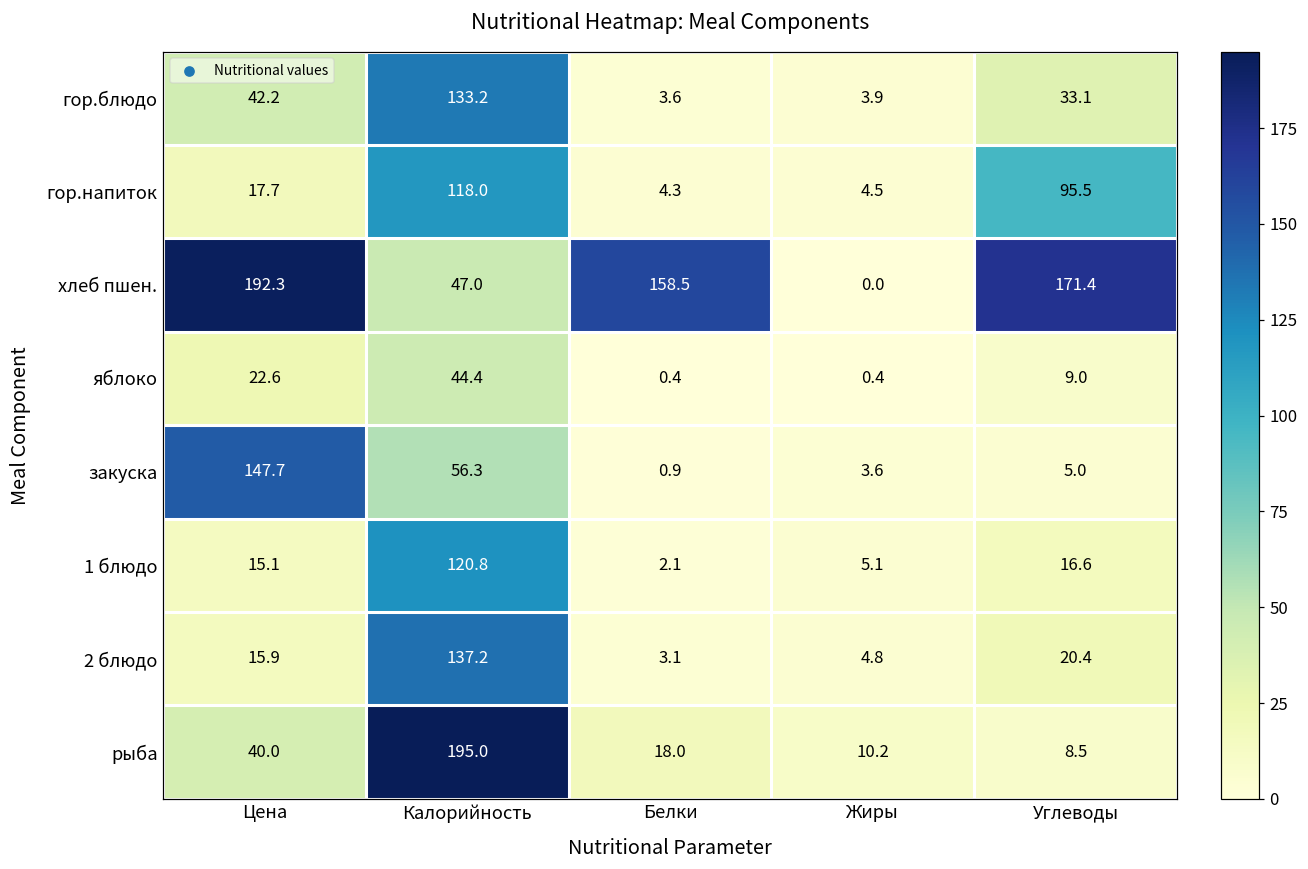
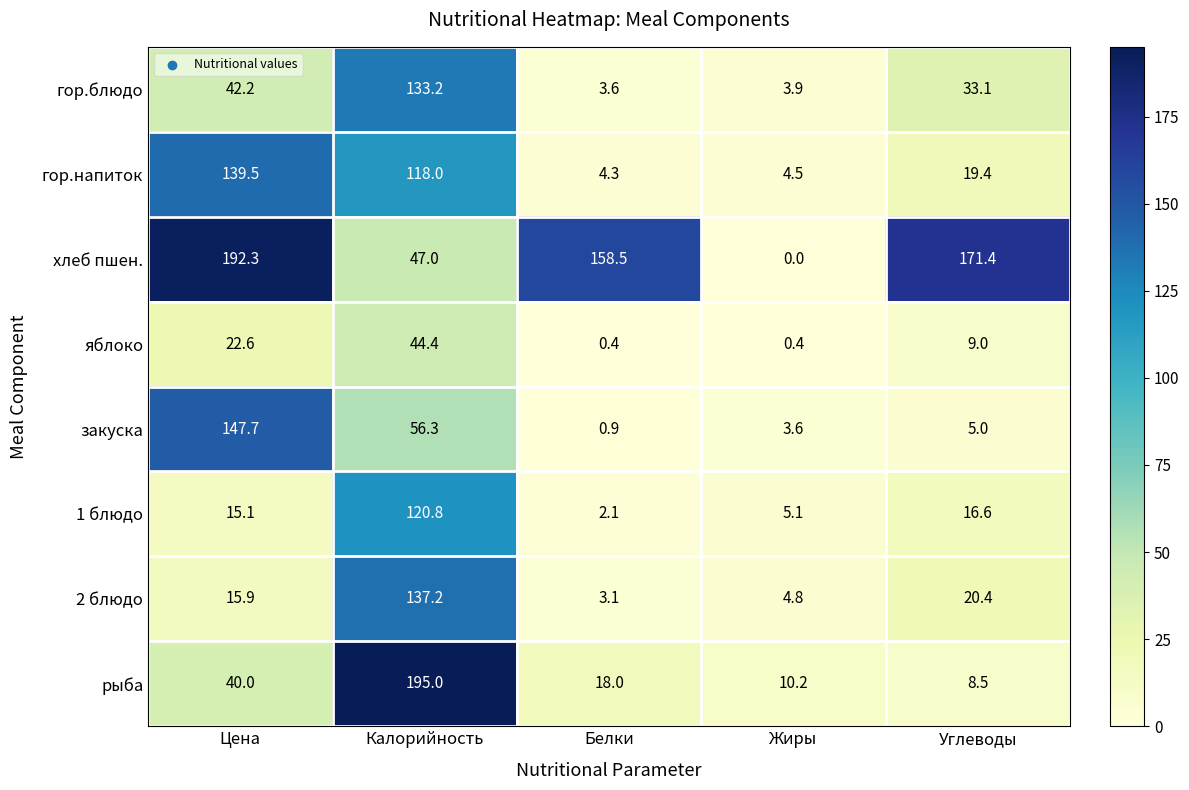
  {
    "гор.блюдо": {
      "Цена": 42.2,
      "Калорийность": 133.2,
      "Белки": 3.6,
      "Жиры": 3.9,
      "Углеводы": 33.1
    },
    "гор.напиток": {
-     "Цена": 17.7,
+     "Цена": 139.5,
      "Калорийность": 118.0,
      "Белки": 4.3,
      "Жиры": 4.5,
-     "Углеводы": 95.5
+     "Углеводы": 19.4
    },
    "хлеб пшен.": {
      "Цена": 192.3,
      "Калорийность": 47.0,
      "Белки": 158.5,
      "Жиры": 0.0,
      "Углеводы": 171.4
    },
    "яблоко": {
      "Цена": 22.6,
      "Калорийность": 44.4,
      "Белки": 0.4,
      "Жиры": 0.4,
      "Углеводы": 9.0
    },
    "закуска": {
      "Цена": 147.7,
      "Калорийность": 56.3,
      "Белки": 0.9,
      "Жиры": 3.6,
      "Углеводы": 5.0
    },
    "1 блюдо": {
      "Цена": 15.1,
      "Калорийность": 120.8,
      "Белки": 2.1,
      "Жиры": 5.1,
      "Углеводы": 16.6
    },
    "2 блюдо": {
      "Цена": 15.9,
      "Калорийность": 137.2,
      "Белки": 3.1,
      "Жиры": 4.8,
      "Углеводы": 20.4
    },
    "рыба": {
      "Цена": 40.0,
      "Калорийность": 195.0,
      "Белки": 18.0,
      "Жиры": 10.2,
      "Углеводы": 8.5
    }
  }
